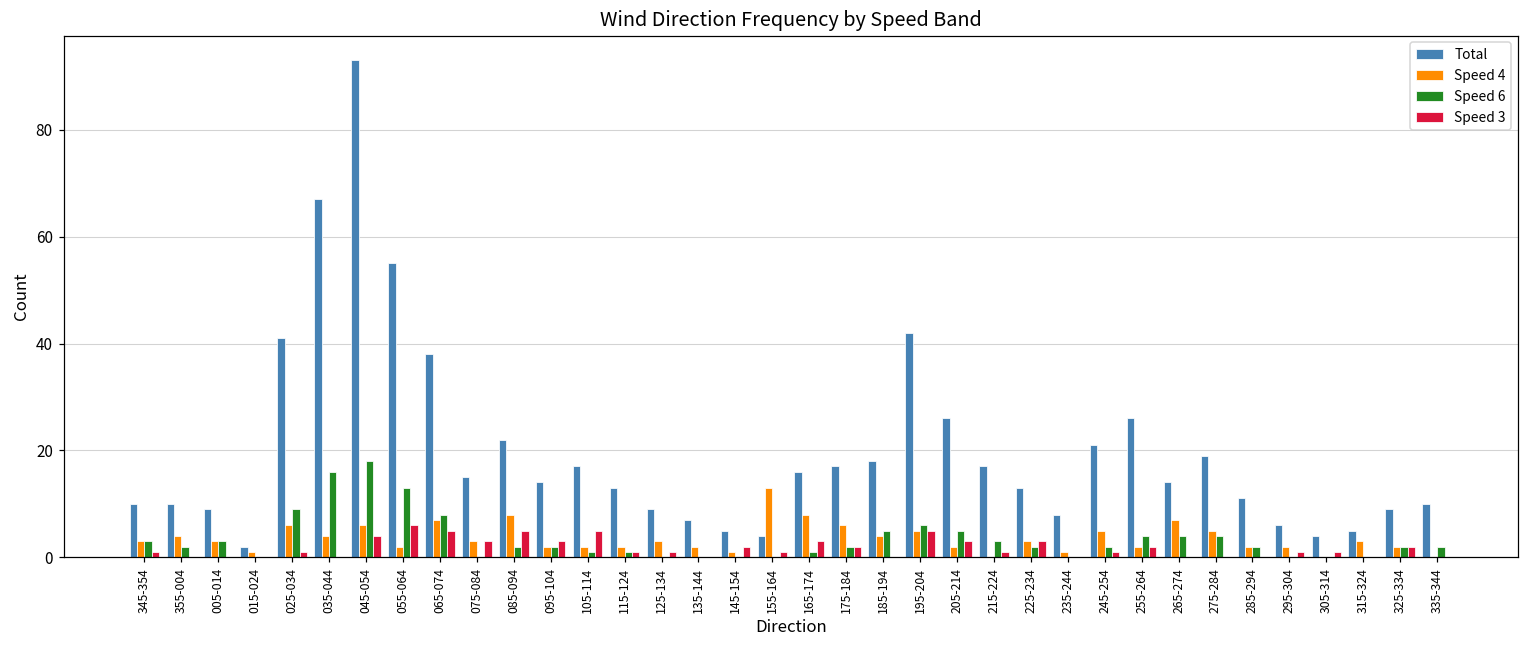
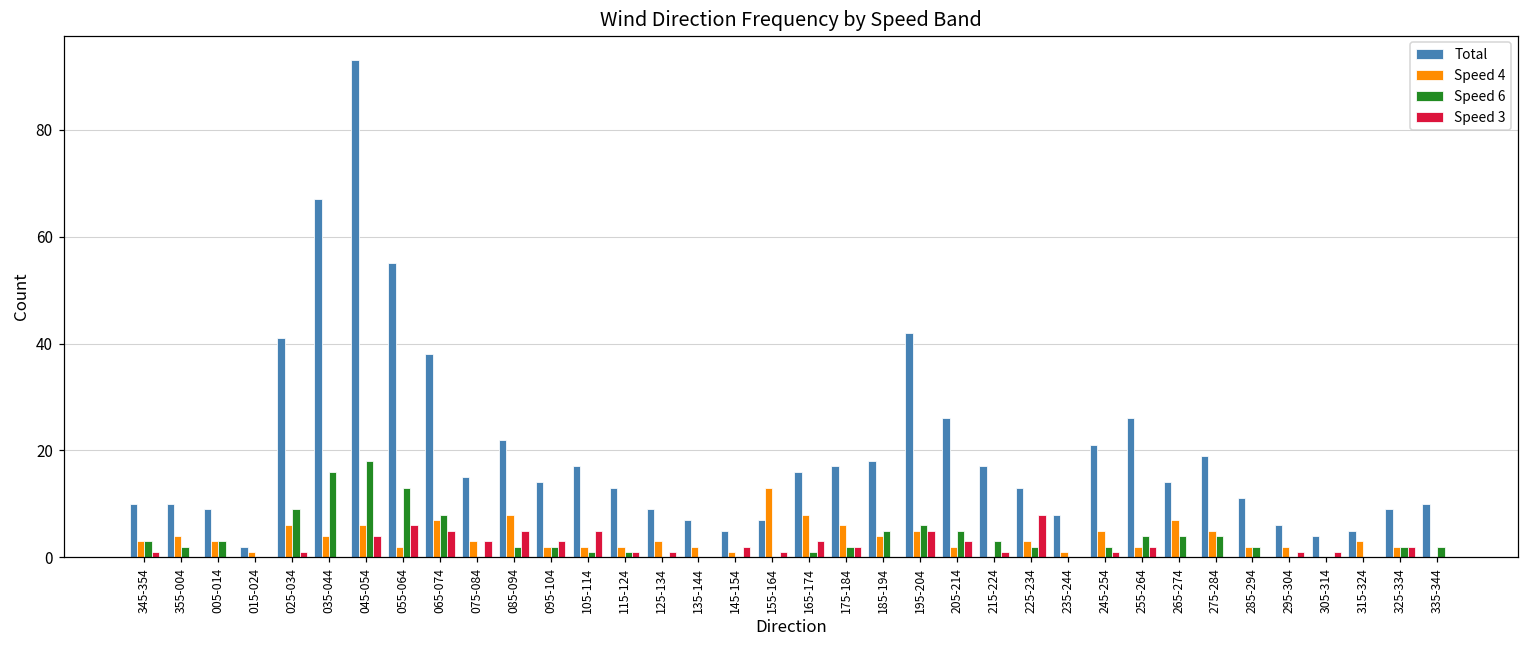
  {
    "Total": {
      "345-354": 10,
      "355-004": 10,
      "005-014": 9,
      "015-024": 2,
      "025-034": 41,
      "035-044": 67,
      "045-054": 93,
      "055-064": 55,
      "065-074": 38,
      "075-084": 15,
      "085-094": 22,
      "095-104": 14,
      "105-114": 17,
      "115-124": 13,
      "125-134": 9,
      "135-144": 7,
      "145-154": 5,
-     "155-164": 4,
+     "155-164": 7,
      "165-174": 16,
      "175-184": 17,
      "185-194": 18,
      "195-204": 42,
      "205-214": 26,
      "215-224": 17,
      "225-234": 13,
      "235-244": 8,
      "245-254": 21,
      "255-264": 26,
      "265-274": 14,
      "275-284": 19,
      "285-294": 11,
      "295-304": 6,
      "305-314": 4,
      "315-324": 5,
      "325-334": 9,
      "335-344": 10
    },
    "Speed 4": {
      "345-354": 3,
      "355-004": 4,
      "005-014": 3,
      "015-024": 1,
      "025-034": 6,
      "035-044": 4,
      "045-054": 6,
      "055-064": 2,
      "065-074": 7,
      "075-084": 3,
      "085-094": 8,
      "095-104": 2,
      "105-114": 2,
      "115-124": 2,
      "125-134": 3,
      "135-144": 2,
      "145-154": 1,
      "155-164": 13,
      "165-174": 8,
      "175-184": 6,
      "185-194": 4,
      "195-204": 5,
      "205-214": 2,
      "215-224": 0,
      "225-234": 3,
      "235-244": 1,
      "245-254": 5,
      "255-264": 2,
      "265-274": 7,
      "275-284": 5,
      "285-294": 2,
      "295-304": 2,
      "305-314": 0,
      "315-324": 3,
      "325-334": 2,
      "335-344": 0
    },
    "Speed 6": {
      "345-354": 3,
      "355-004": 2,
      "005-014": 3,
      "015-024": 0,
      "025-034": 9,
      "035-044": 16,
      "045-054": 18,
      "055-064": 13,
      "065-074": 8,
      "075-084": 0,
      "085-094": 2,
      "095-104": 2,
      "105-114": 1,
      "115-124": 1,
      "125-134": 0,
      "135-144": 0,
      "145-154": 0,
      "155-164": 0,
      "165-174": 1,
      "175-184": 2,
      "185-194": 5,
      "195-204": 6,
      "205-214": 5,
      "215-224": 3,
      "225-234": 2,
      "235-244": 0,
      "245-254": 2,
      "255-264": 4,
      "265-274": 4,
      "275-284": 4,
      "285-294": 2,
      "295-304": 0,
      "305-314": 0,
      "315-324": 0,
      "325-334": 2,
      "335-344": 2
    },
    "Speed 3": {
      "345-354": 1,
      "355-004": 0,
      "005-014": 0,
      "015-024": 0,
      "025-034": 1,
      "035-044": 0,
      "045-054": 4,
      "055-064": 6,
      "065-074": 5,
      "075-084": 3,
      "085-094": 5,
      "095-104": 3,
      "105-114": 5,
      "115-124": 1,
      "125-134": 1,
      "135-144": 0,
      "145-154": 2,
      "155-164": 1,
      "165-174": 3,
      "175-184": 2,
      "185-194": 0,
      "195-204": 5,
      "205-214": 3,
      "215-224": 1,
-     "225-234": 3,
+     "225-234": 8,
      "235-244": 0,
      "245-254": 1,
      "255-264": 2,
      "265-274": 0,
      "275-284": 0,
      "285-294": 0,
      "295-304": 1,
      "305-314": 1,
      "315-324": 0,
      "325-334": 2,
      "335-344": 0
    }
  }
